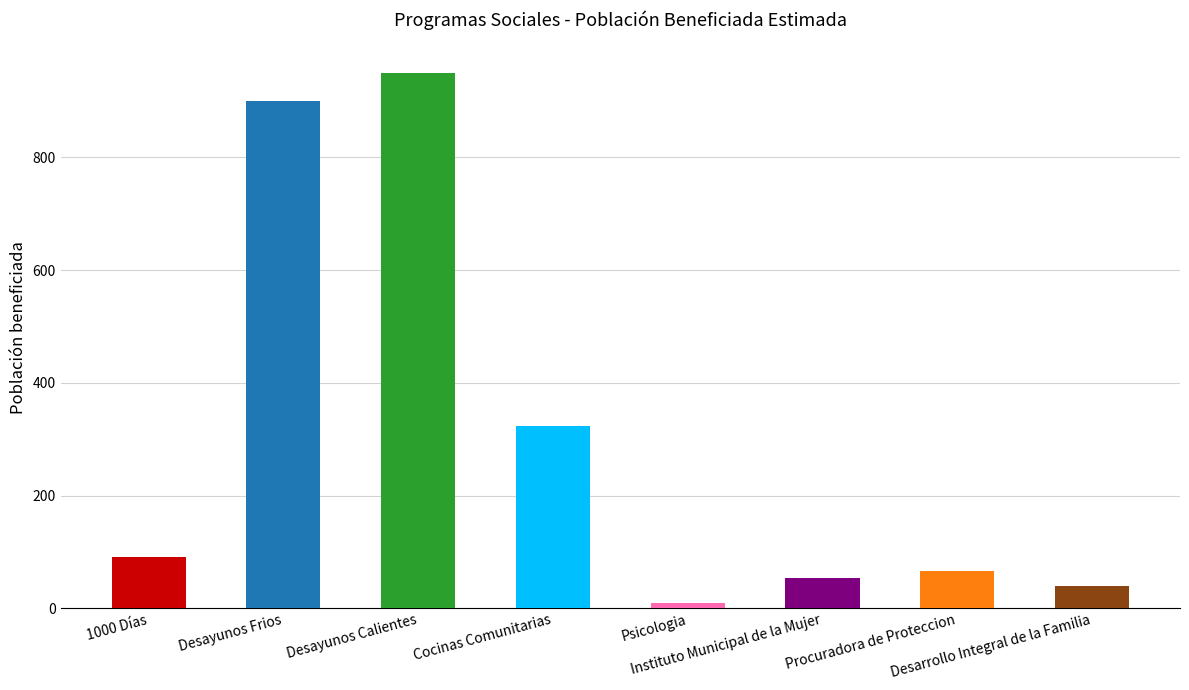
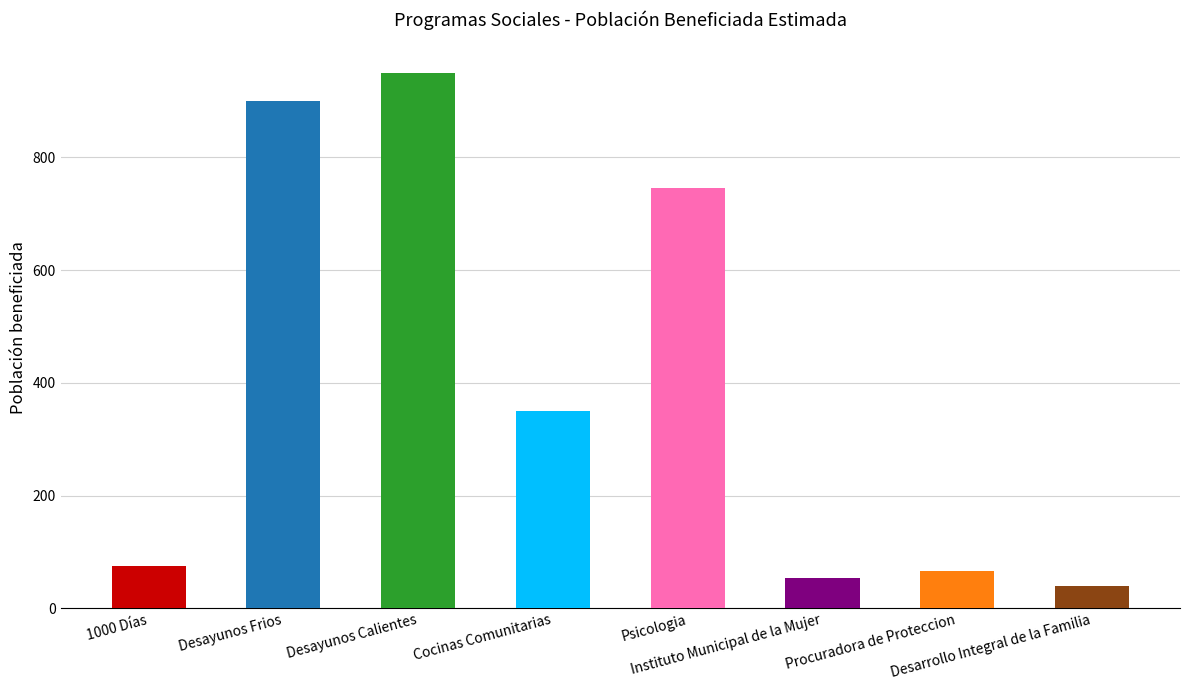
  {
-   "1000 Días": 90,
+   "1000 Días": 80,
    "Desayunos Frios": 900,
    "Desayunos Calientes": 950,
-   "Cocinas Comunitarias": 320,
-   "Psicologia": 10,
+   "Cocinas Comunitarias": 350,
+   "Psicologia": 750,
    "Instituto Municipal de la Mujer": 50,
    "Procuradora de Proteccion": 70,
    "Desarrollo Integral de la Familia": 40
  }
